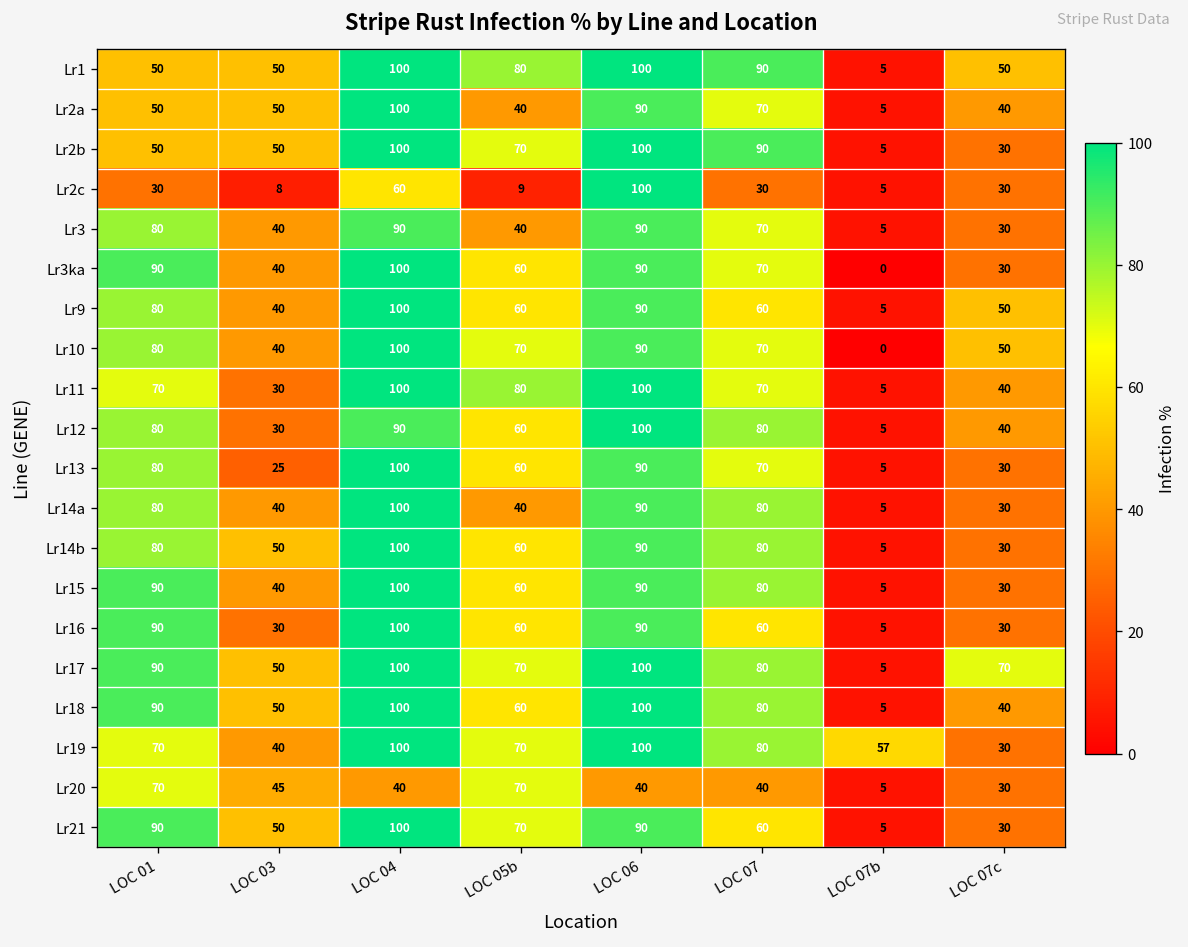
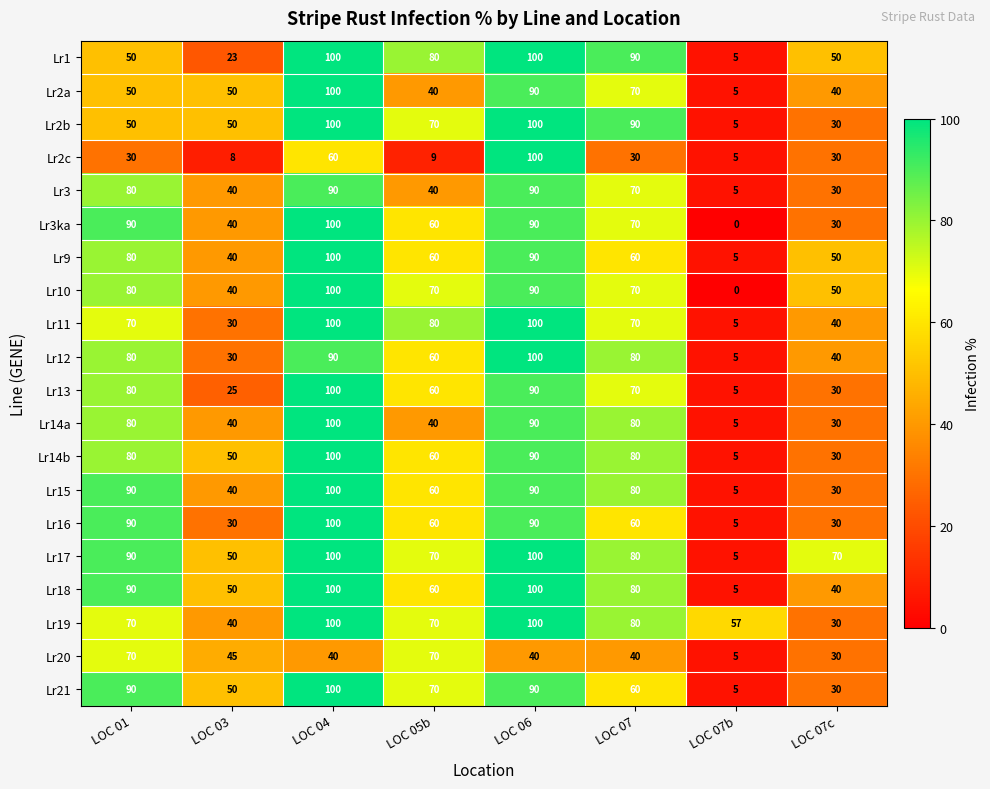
  {
    "Lr1": {
      "LOC 01": 50,
-     "LOC 03": 50,
+     "LOC 03": 23,
      "LOC 04": 100,
      "LOC 05b": 80,
      "LOC 06": 100,
      "LOC 07": 90,
      "LOC 07b": 5,
      "LOC 07c": 50
    },
    "Lr2a": {
      "LOC 01": 50,
      "LOC 03": 50,
      "LOC 04": 100,
      "LOC 05b": 40,
      "LOC 06": 90,
      "LOC 07": 70,
      "LOC 07b": 5,
      "LOC 07c": 40
    },
    "Lr2b": {
      "LOC 01": 50,
      "LOC 03": 50,
      "LOC 04": 100,
      "LOC 05b": 70,
      "LOC 06": 100,
      "LOC 07": 90,
      "LOC 07b": 5,
      "LOC 07c": 30
    },
    "Lr2c": {
      "LOC 01": 30,
      "LOC 03": 8,
      "LOC 04": 60,
      "LOC 05b": 9,
      "LOC 06": 100,
      "LOC 07": 30,
      "LOC 07b": 5,
      "LOC 07c": 30
    },
    "Lr3": {
      "LOC 01": 80,
      "LOC 03": 40,
      "LOC 04": 90,
      "LOC 05b": 40,
      "LOC 06": 90,
      "LOC 07": 70,
      "LOC 07b": 5,
      "LOC 07c": 30
    },
    "Lr3ka": {
      "LOC 01": 90,
      "LOC 03": 40,
      "LOC 04": 100,
      "LOC 05b": 60,
      "LOC 06": 90,
      "LOC 07": 70,
      "LOC 07b": 0,
      "LOC 07c": 30
    },
    "Lr9": {
      "LOC 01": 80,
      "LOC 03": 40,
      "LOC 04": 100,
      "LOC 05b": 60,
      "LOC 06": 90,
      "LOC 07": 60,
      "LOC 07b": 5,
      "LOC 07c": 50
    },
    "Lr10": {
      "LOC 01": 80,
      "LOC 03": 40,
      "LOC 04": 100,
      "LOC 05b": 70,
      "LOC 06": 90,
      "LOC 07": 70,
      "LOC 07b": 0,
      "LOC 07c": 50
    },
    "Lr11": {
      "LOC 01": 70,
      "LOC 03": 30,
      "LOC 04": 100,
      "LOC 05b": 80,
      "LOC 06": 100,
      "LOC 07": 70,
      "LOC 07b": 5,
      "LOC 07c": 40
    },
    "Lr12": {
      "LOC 01": 80,
      "LOC 03": 30,
      "LOC 04": 90,
      "LOC 05b": 60,
      "LOC 06": 100,
      "LOC 07": 80,
      "LOC 07b": 5,
      "LOC 07c": 40
    },
    "Lr13": {
      "LOC 01": 80,
      "LOC 03": 25,
      "LOC 04": 100,
      "LOC 05b": 60,
      "LOC 06": 90,
      "LOC 07": 70,
      "LOC 07b": 5,
      "LOC 07c": 30
    },
    "Lr14a": {
      "LOC 01": 80,
      "LOC 03": 40,
      "LOC 04": 100,
      "LOC 05b": 40,
      "LOC 06": 90,
      "LOC 07": 80,
      "LOC 07b": 5,
      "LOC 07c": 30
    },
    "Lr14b": {
      "LOC 01": 80,
      "LOC 03": 50,
      "LOC 04": 100,
      "LOC 05b": 60,
      "LOC 06": 90,
      "LOC 07": 80,
      "LOC 07b": 5,
      "LOC 07c": 30
    },
    "Lr15": {
      "LOC 01": 90,
      "LOC 03": 40,
      "LOC 04": 100,
      "LOC 05b": 60,
      "LOC 06": 90,
      "LOC 07": 80,
      "LOC 07b": 5,
      "LOC 07c": 30
    },
    "Lr16": {
      "LOC 01": 90,
      "LOC 03": 30,
      "LOC 04": 100,
      "LOC 05b": 60,
      "LOC 06": 90,
      "LOC 07": 60,
      "LOC 07b": 5,
      "LOC 07c": 30
    },
    "Lr17": {
      "LOC 01": 90,
      "LOC 03": 50,
      "LOC 04": 100,
      "LOC 05b": 70,
      "LOC 06": 100,
      "LOC 07": 80,
      "LOC 07b": 5,
      "LOC 07c": 70
    },
    "Lr18": {
      "LOC 01": 90,
      "LOC 03": 50,
      "LOC 04": 100,
      "LOC 05b": 60,
      "LOC 06": 100,
      "LOC 07": 80,
      "LOC 07b": 5,
      "LOC 07c": 40
    },
    "Lr19": {
      "LOC 01": 70,
      "LOC 03": 40,
      "LOC 04": 100,
      "LOC 05b": 70,
      "LOC 06": 100,
      "LOC 07": 80,
      "LOC 07b": 57,
      "LOC 07c": 30
    },
    "Lr20": {
      "LOC 01": 70,
      "LOC 03": 45,
      "LOC 04": 40,
      "LOC 05b": 70,
      "LOC 06": 40,
      "LOC 07": 40,
      "LOC 07b": 5,
      "LOC 07c": 30
    },
    "Lr21": {
      "LOC 01": 90,
      "LOC 03": 50,
      "LOC 04": 100,
      "LOC 05b": 70,
      "LOC 06": 90,
      "LOC 07": 60,
      "LOC 07b": 5,
      "LOC 07c": 30
    }
  }
